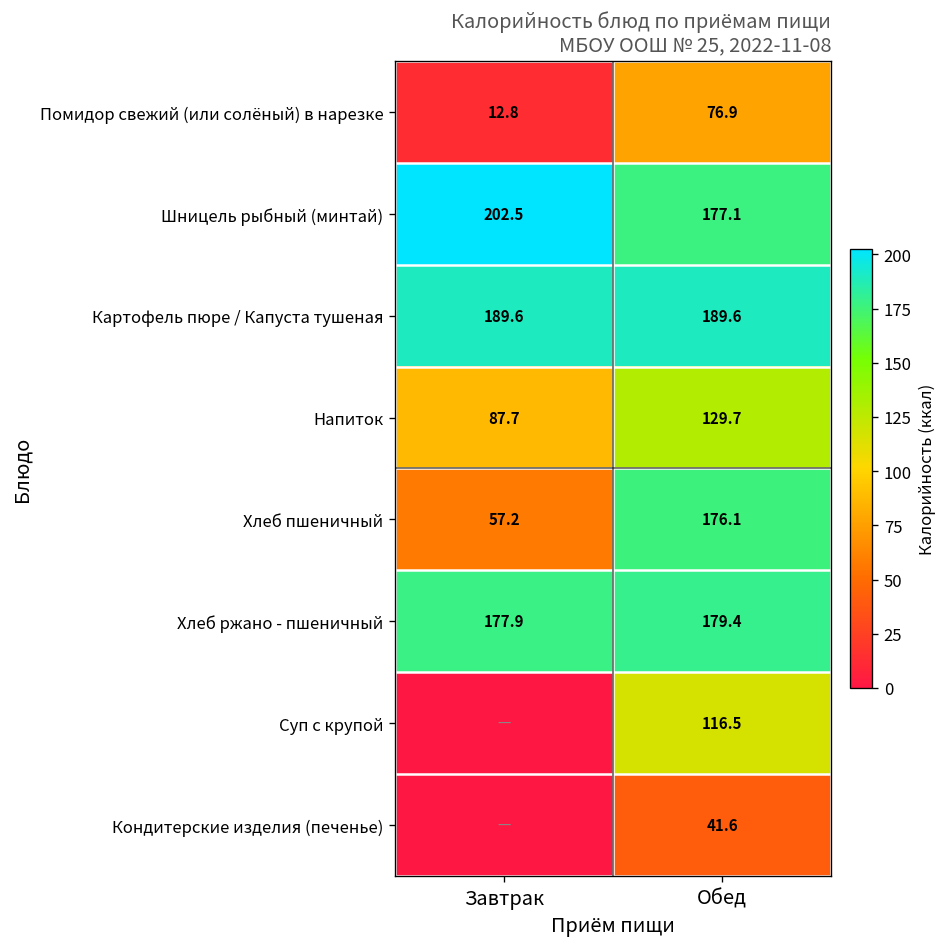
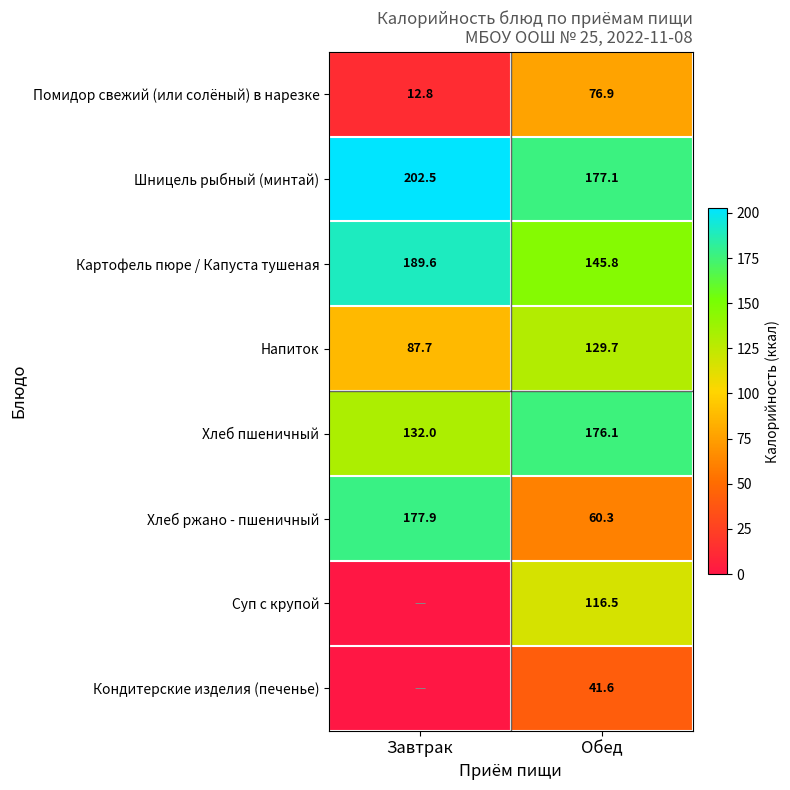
  {
    "Помидор свежий (или солёный) в нарезке": {
      "Завтрак": 12.8,
      "Обед": 76.9
    },
    "Шницель рыбный (минтай)": {
      "Завтрак": 202.5,
      "Обед": 177.1
    },
    "Картофель пюре / Капуста тушеная": {
      "Завтрак": 189.6,
-     "Обед": 189.6
+     "Обед": 145.8
    },
    "Напиток": {
      "Завтрак": 87.7,
      "Обед": 129.7
    },
    "Хлеб пшеничный": {
-     "Завтрак": 57.2,
+     "Завтрак": 132.0,
      "Обед": 176.1
    },
    "Хлеб ржано - пшеничный": {
      "Завтрак": 177.9,
-     "Обед": 179.4
+     "Обед": 60.3
    },
    "Суп с крупой": {
      "Обед": 116.5
    },
    "Кондитерские изделия (печенье)": {
      "Обед": 41.6
    }
  }
